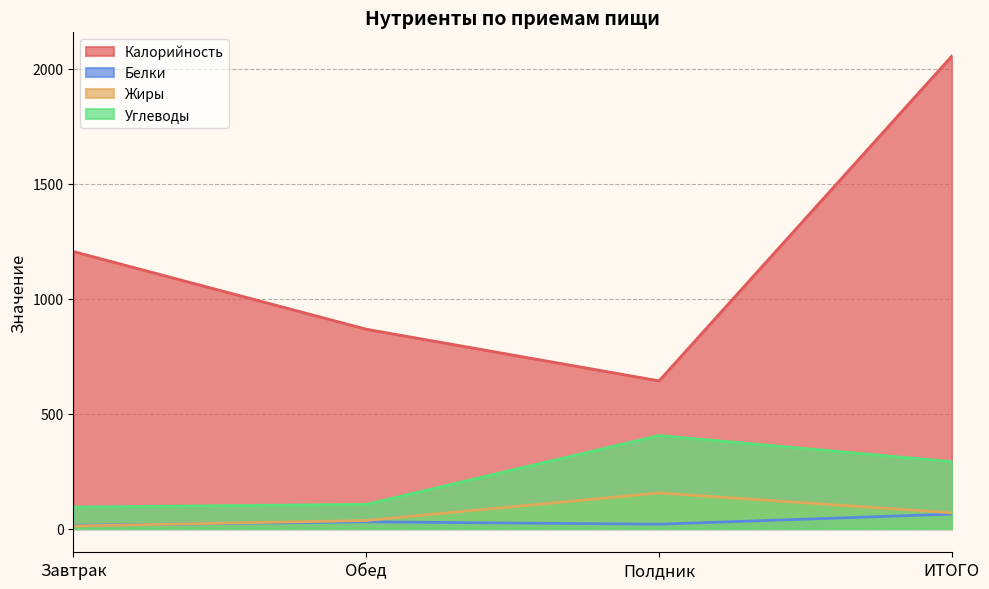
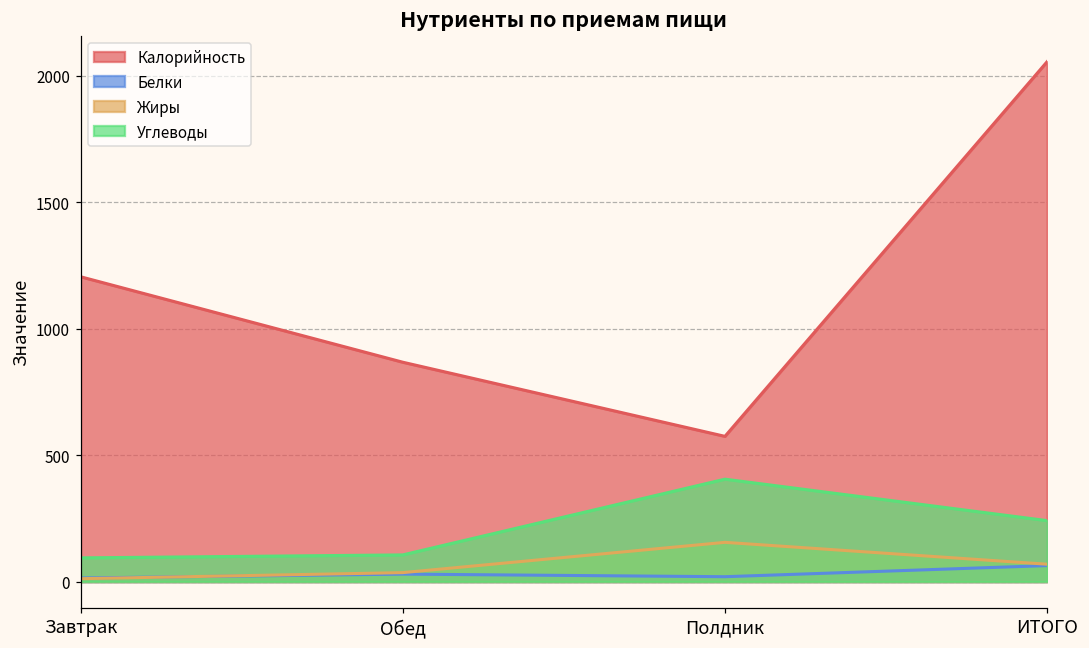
  {
    "Калорийность": {
      "Завтрак": 1210,
      "Обед": 870,
-     "Полдник": 640,
+     "Полдник": 570,
      "ИТОГО": 2060
    },
    "Белки": {
      "Полдник": 20
    },
    "Жиры": {
      "Полдник": 160
    },
    "Углеводы": {
      "Завтрак": 90,
      "Обед": 110,
      "Полдник": 400,
-     "ИТОГО": 290
+     "ИТОГО": 240
    }
  }
